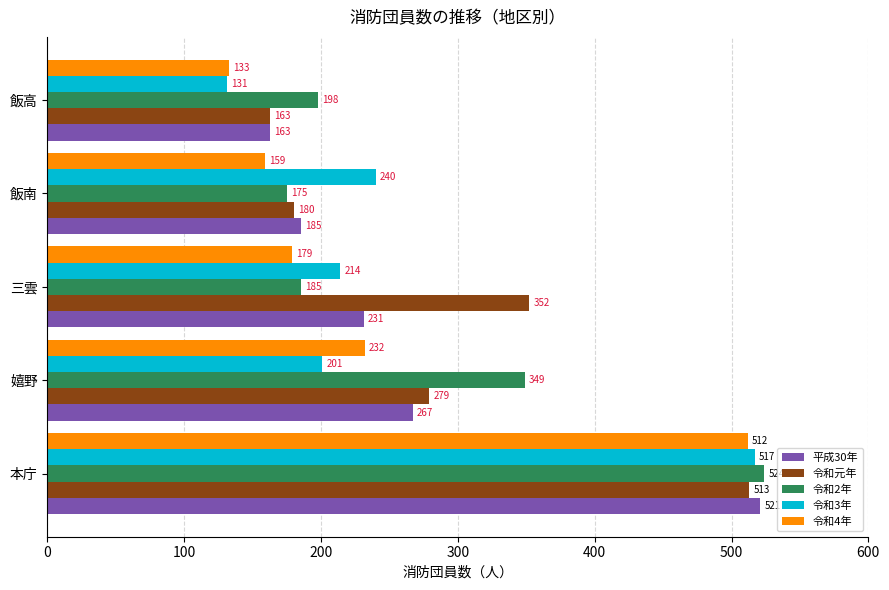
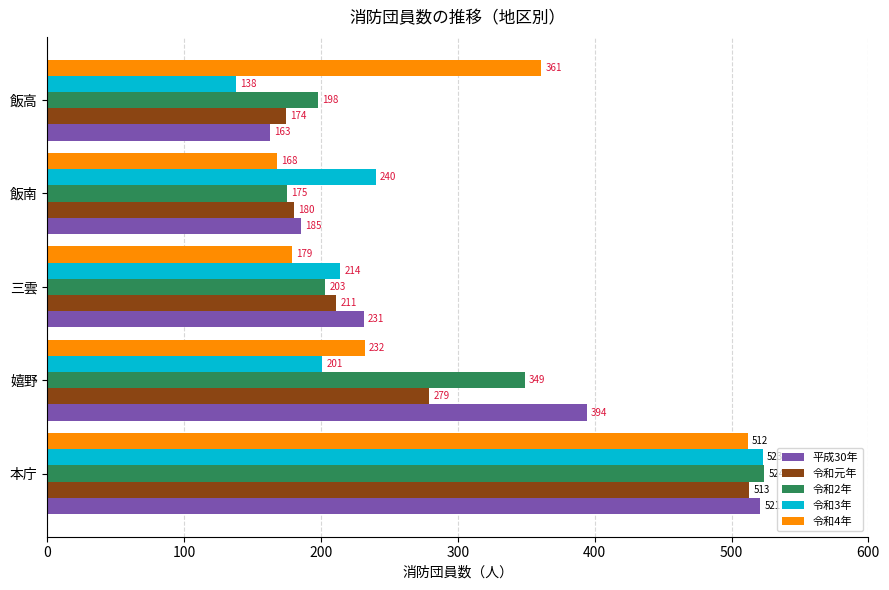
  {
    "平成30年": {
      "飯高": 163,
      "飯南": 185,
      "三雲": 231,
-     "嬉野": 267
+     "嬉野": 394
    },
    "令和元年": {
-     "飯高": 163,
+     "飯高": 174,
      "飯南": 180,
-     "三雲": 352,
+     "三雲": 211,
      "嬉野": 279,
      "本庁": 513
    },
    "令和2年": {
      "飯高": 198,
      "飯南": 175,
-     "三雲": 185,
+     "三雲": 203,
      "嬉野": 349
    },
    "令和3年": {
-     "飯高": 131,
+     "飯高": 138,
      "飯南": 240,
      "三雲": 214,
      "嬉野": 201,
-     "本庁": 517
+     "本庁": 523
    },
    "令和4年": {
-     "飯高": 133,
-     "飯南": 159,
+     "飯高": 361,
+     "飯南": 168,
      "三雲": 179,
      "嬉野": 232,
      "本庁": 512
    }
  }
